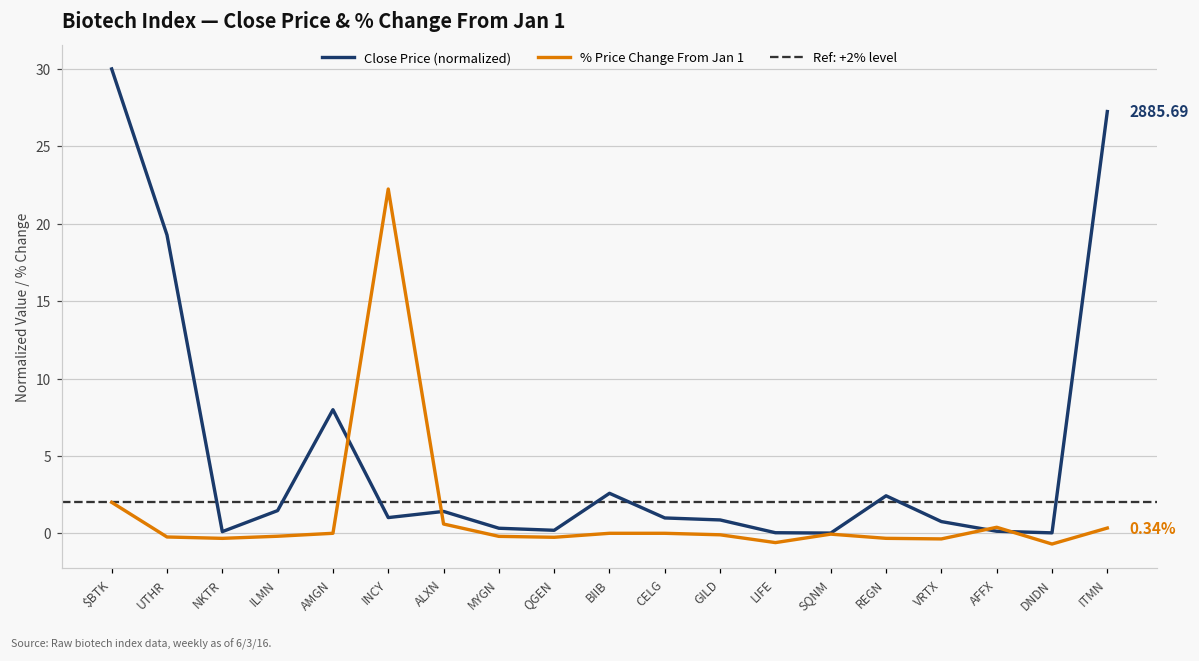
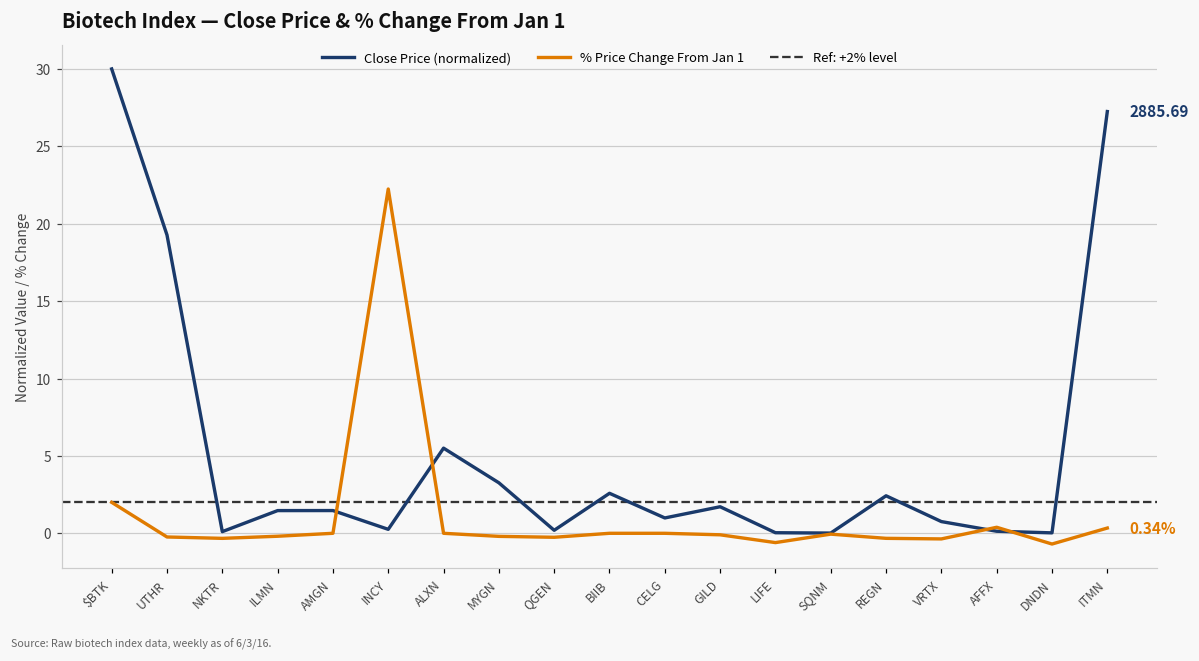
  {
    "Close Price (normalized)": {
      "$BTK": 30.0,
      "UTHR": 19.3,
      "NKTR": 0.1,
      "ILMN": 1.5,
-     "AMGN": 8.0,
-     "INCY": 1.0,
-     "ALXN": 1.4,
-     "MYGN": 0.3,
+     "AMGN": 1.5,
+     "INCY": 0.3,
+     "ALXN": 5.5,
+     "MYGN": 3.3,
      "QGEN": 0.2,
      "BIIB": 2.6,
      "CELG": 1.0,
-     "GILD": 0.9,
+     "GILD": 1.7,
      "LIFE": 0.0,
      "REGN": 2.4,
      "VRTX": 0.8,
      "AFFX": 0.1,
      "DNDN": 0.0
    },
    "% Price Change From Jan 1": {
      "$BTK": 2.0,
      "UTHR": -0.2,
      "NKTR": -0.3,
      "ILMN": -0.2,
      "AMGN": 0.0,
      "INCY": 22.2,
-     "ALXN": 0.6,
+     "ALXN": 0.0,
      "MYGN": -0.2,
      "QGEN": -0.3,
      "BIIB": 0.0,
      "CELG": 0.0,
      "GILD": -0.1,
      "LIFE": -0.6,
      "REGN": -0.3,
      "VRTX": -0.4,
      "AFFX": 0.4,
      "DNDN": -0.7
    }
  }
